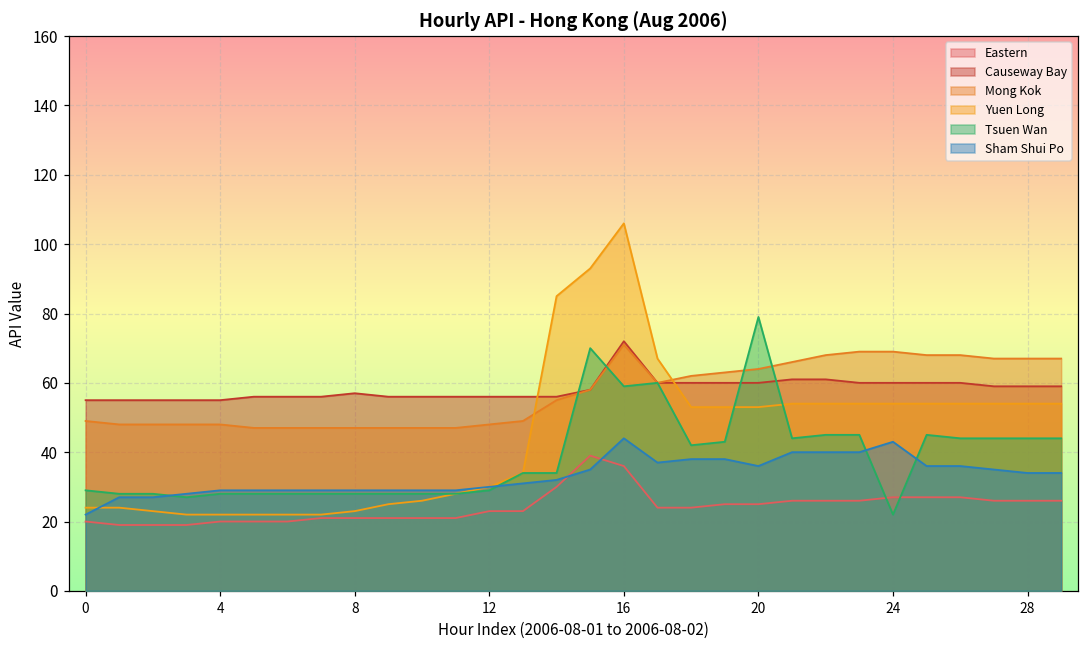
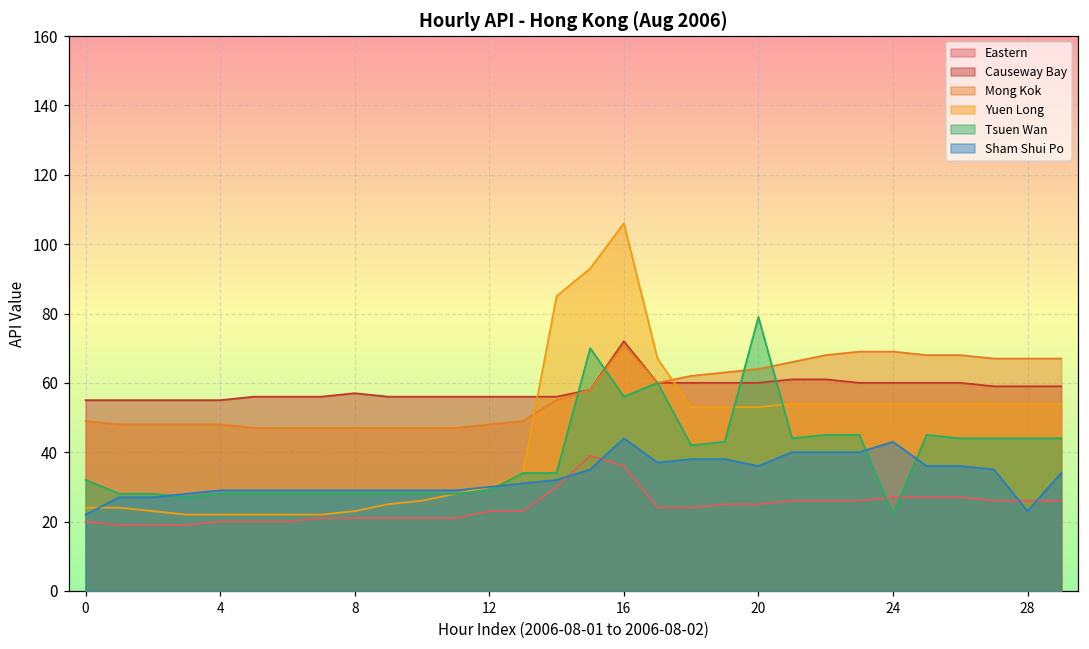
  {
    "Tsuen Wan": {
-     "0": 29,
+     "0": 32,
      "4": 28,
      "8": 28,
      "12": 29,
-     "16": 59,
+     "16": 56,
      "20": 79,
      "24": 22,
      "28": 44
    },
    "Sham Shui Po": {
      "0": 22,
      "4": 29,
      "8": 29,
      "16": 44,
      "20": 36,
      "24": 43,
-     "28": 34
+     "28": 23
    }
  }
